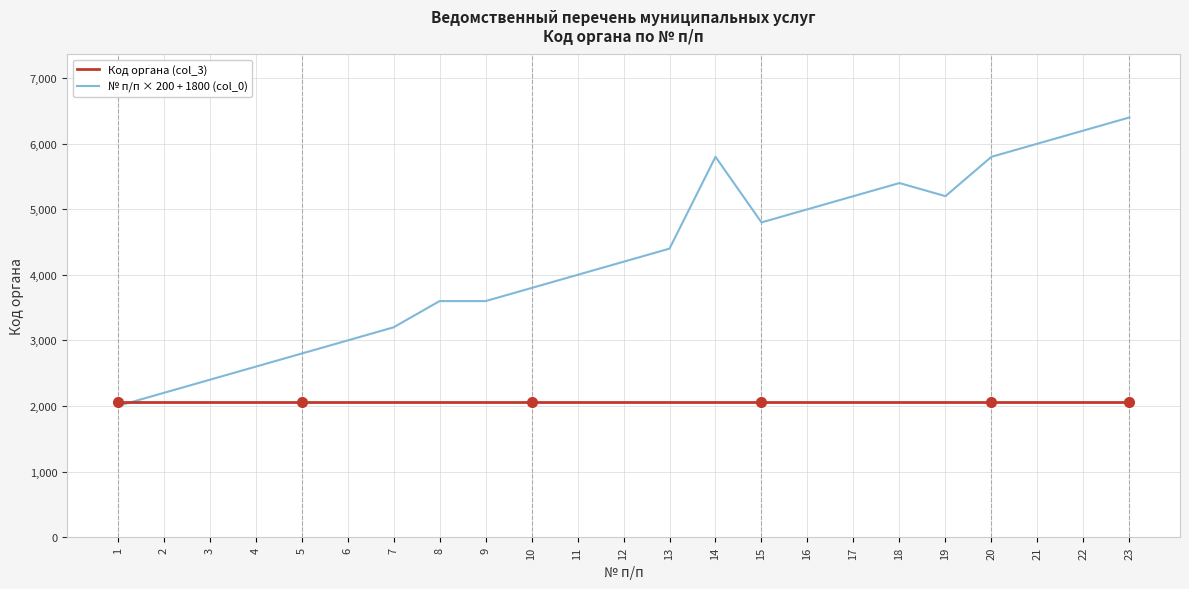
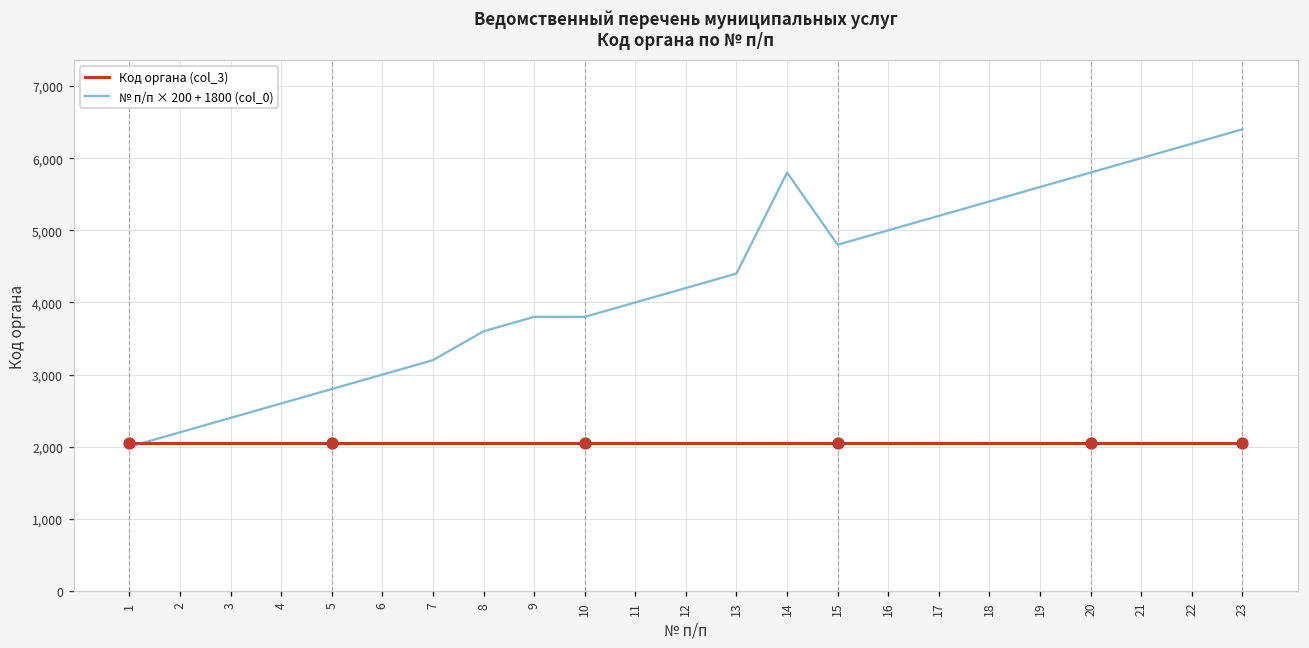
  {
    "№ п/п × 200 + 1800 (col_0)": {
      "1": "2,000",
      "2": "2,200",
      "3": "2,400",
      "4": "2,600",
      "5": "2,800",
      "6": "3,000",
      "7": "3,200",
      "8": "3,600",
-     "9": "3,600",
+     "9": "3,800",
      "10": "3,800",
      "11": "4,000",
      "12": "4,200",
      "13": "4,400",
      "14": "5,800",
      "15": "4,800",
      "16": "5,000",
      "17": "5,200",
      "18": "5,400",
-     "19": "5,200",
+     "19": "5,600",
      "20": "5,800",
      "21": "6,000",
      "22": "6,200",
      "23": "6,400"
    }
  }
